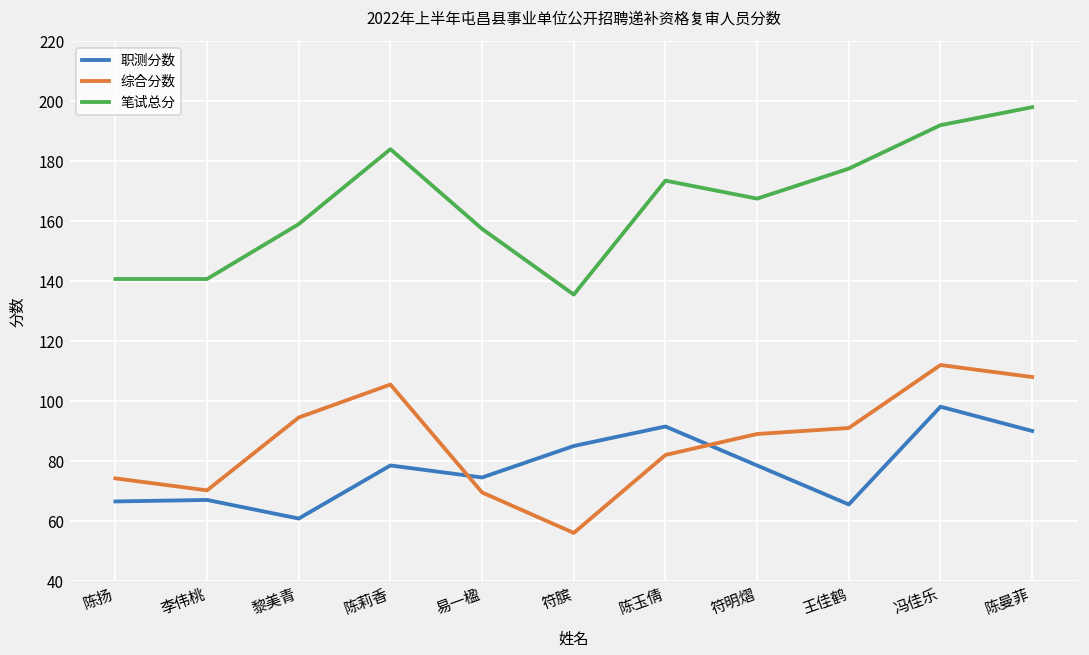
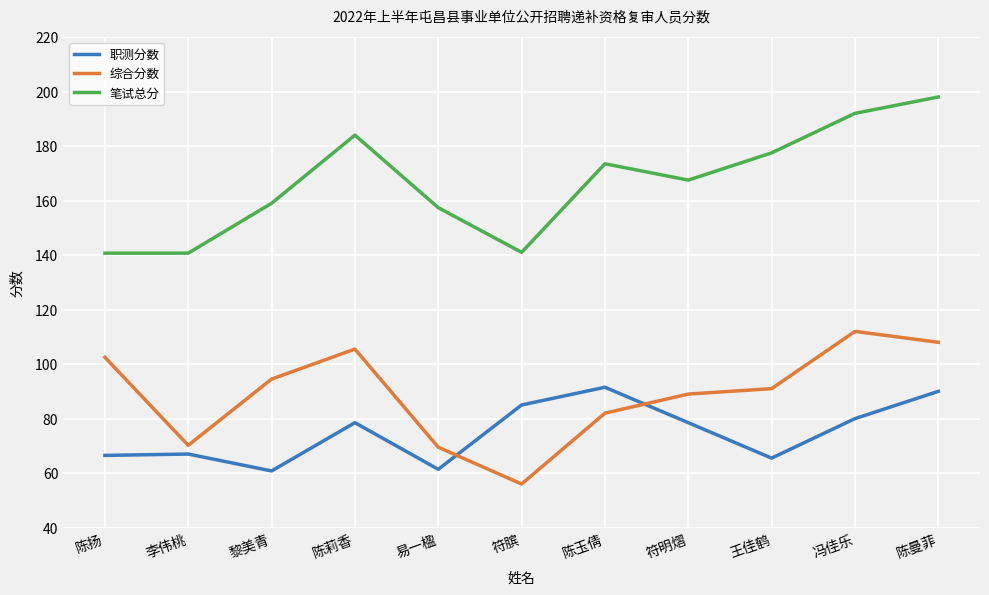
  {
    "职测分数": {
      "陈扬": 67,
      "李伟桃": 67,
      "黎美青": 61,
      "陈莉香": 79,
-     "易一楹": 75,
+     "易一楹": 61,
      "符膑": 85,
      "陈玉倩": 92,
      "符明熠": 79,
      "王佳鹤": 66,
-     "冯佳乐": 98,
+     "冯佳乐": 80,
      "陈曼菲": 90
    },
    "综合分数": {
-     "陈扬": 74,
+     "陈扬": 103,
      "李伟桃": 70,
      "黎美青": 95,
      "陈莉香": 106,
      "易一楹": 70,
      "符膑": 56,
      "陈玉倩": 82,
      "符明熠": 89,
      "王佳鹤": 91,
      "冯佳乐": 112,
      "陈曼菲": 108
    },
    "笔试总分": {
      "陈扬": 141,
      "李伟桃": 141,
      "黎美青": 159,
      "陈莉香": 184,
      "易一楹": 157,
-     "符膑": 136,
+     "符膑": 141,
      "陈玉倩": 174,
      "符明熠": 168,
      "王佳鹤": 178,
      "冯佳乐": 192,
      "陈曼菲": 198
    }
  }
